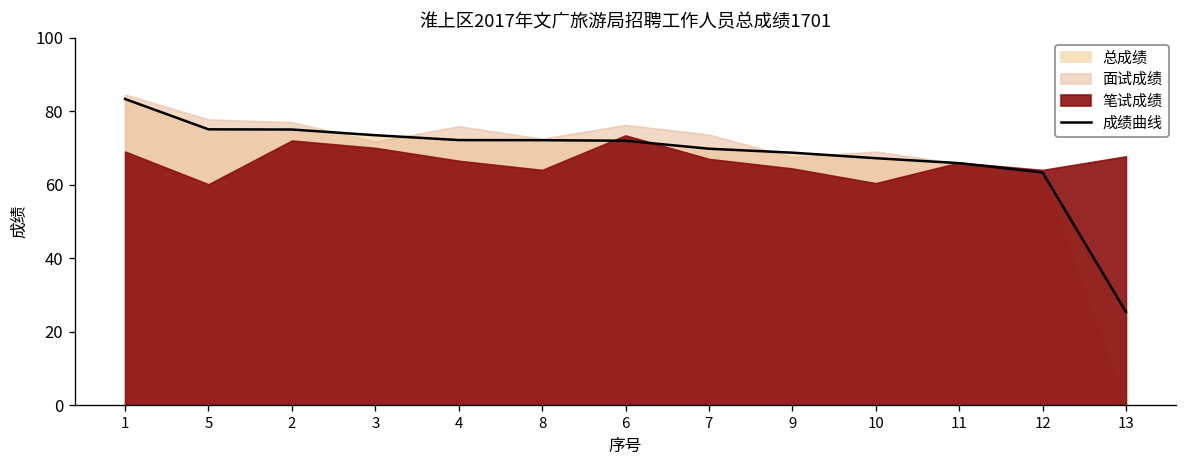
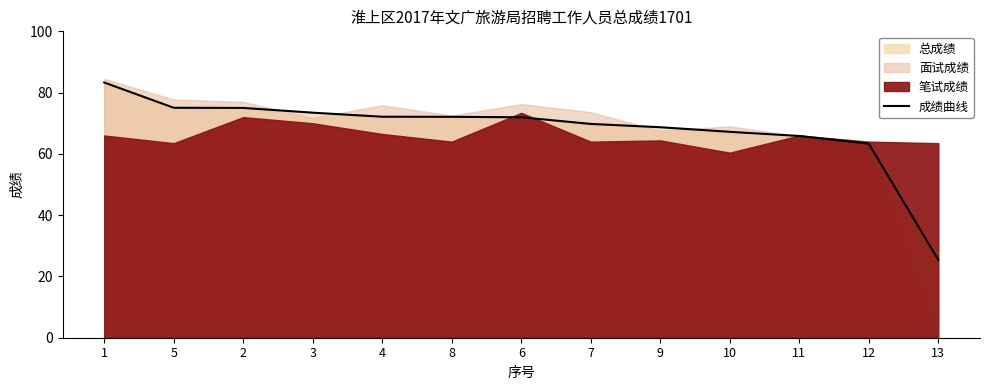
  {
    "笔试成绩": {
-     "1": 69,
-     "5": 60,
+     "1": 66,
+     "5": 64,
      "2": 72,
      "3": 70,
      "4": 67,
      "8": 64,
      "6": 73,
-     "7": 67,
+     "7": 64,
      "9": 64,
      "10": 60,
-     "13": 68
+     "13": 64
    }
  }
